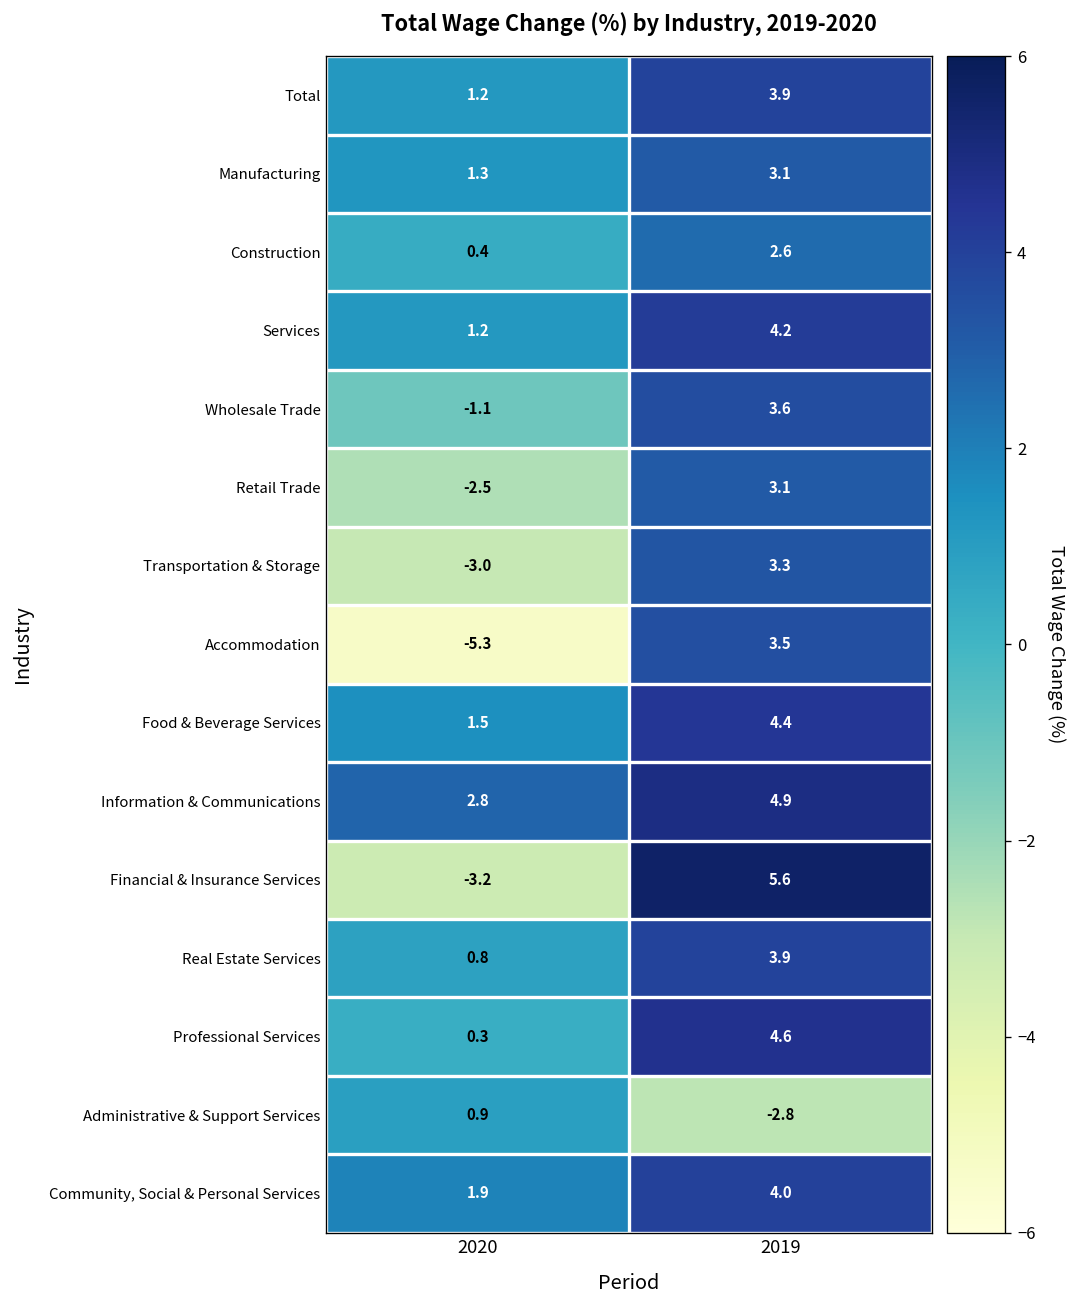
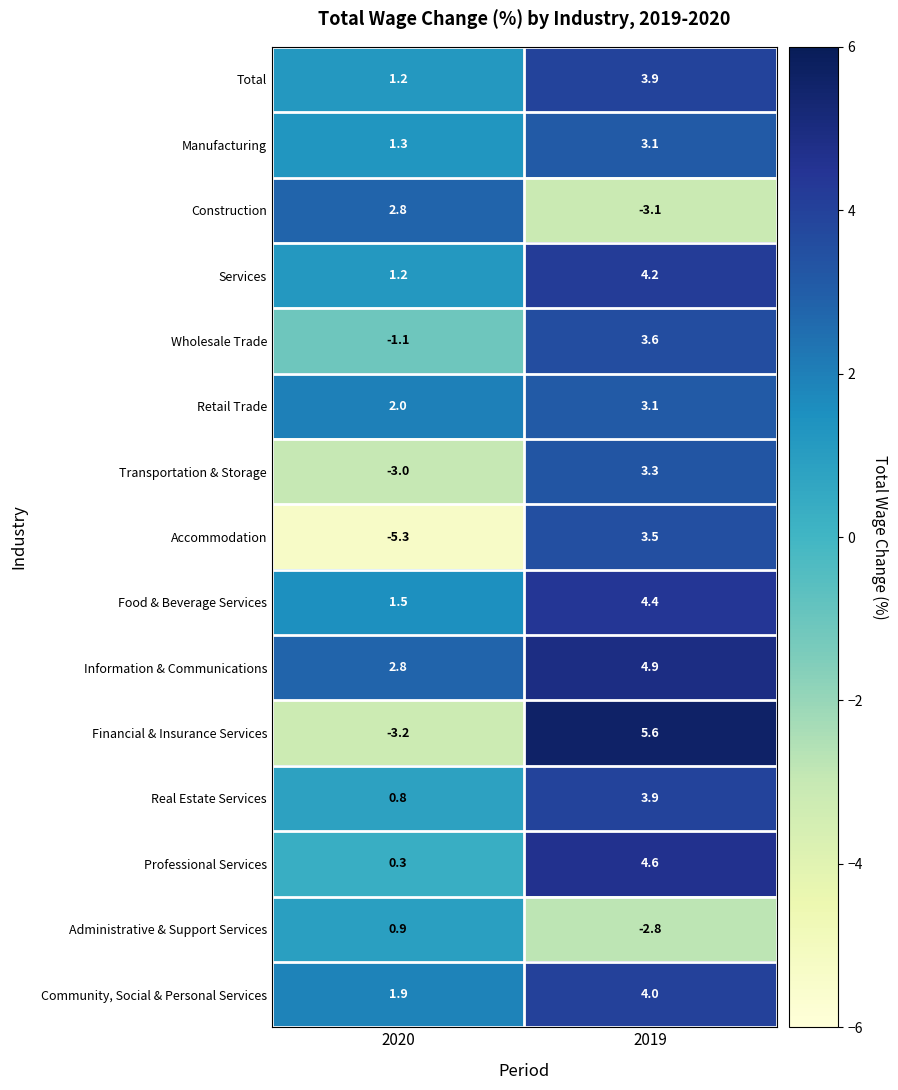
  {
    "Total": {
      "2020": 1.2,
      "2019": 3.9
    },
    "Manufacturing": {
      "2020": 1.3,
      "2019": 3.1
    },
    "Construction": {
-     "2020": 0.4,
-     "2019": 2.6
+     "2020": 2.8,
+     "2019": -3.1
    },
    "Services": {
      "2020": 1.2,
      "2019": 4.2
    },
    "Wholesale Trade": {
      "2020": -1.1,
      "2019": 3.6
    },
    "Retail Trade": {
-     "2020": -2.5,
+     "2020": 2.0,
      "2019": 3.1
    },
    "Transportation & Storage": {
      "2020": -3.0,
      "2019": 3.3
    },
    "Accommodation": {
      "2020": -5.3,
      "2019": 3.5
    },
    "Food & Beverage Services": {
      "2020": 1.5,
      "2019": 4.4
    },
    "Information & Communications": {
      "2020": 2.8,
      "2019": 4.9
    },
    "Financial & Insurance Services": {
      "2020": -3.2,
      "2019": 5.6
    },
    "Real Estate Services": {
      "2020": 0.8,
      "2019": 3.9
    },
    "Professional Services": {
      "2020": 0.3,
      "2019": 4.6
    },
    "Administrative & Support Services": {
      "2020": 0.9,
      "2019": -2.8
    },
    "Community, Social & Personal Services": {
      "2020": 1.9,
      "2019": 4.0
    }
  }
